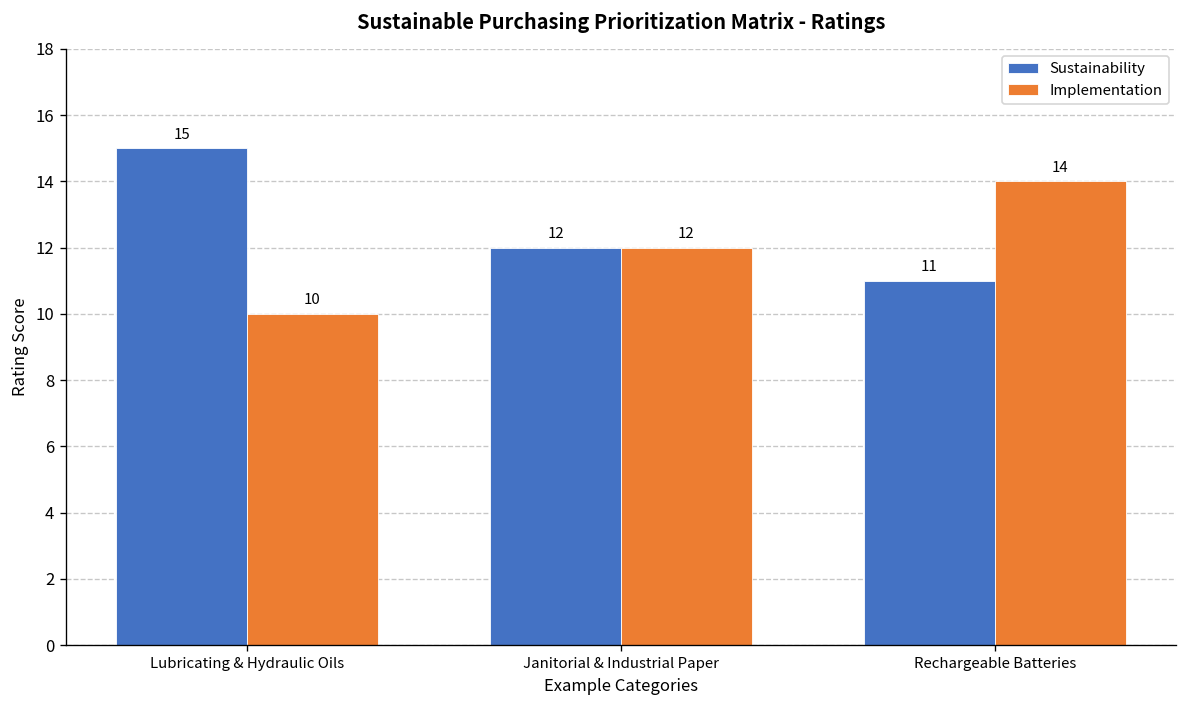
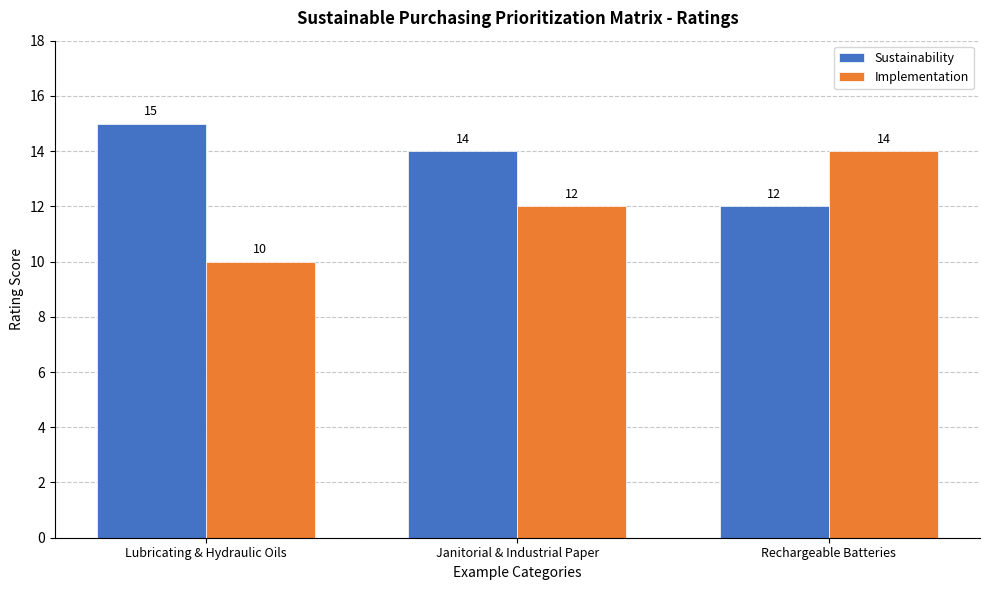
  {
    "Sustainability": {
      "Lubricating & Hydraulic Oils": 15,
-     "Janitorial & Industrial Paper": 12,
-     "Rechargeable Batteries": 11
+     "Janitorial & Industrial Paper": 14,
+     "Rechargeable Batteries": 12
    },
    "Implementation": {
      "Lubricating & Hydraulic Oils": 10,
      "Janitorial & Industrial Paper": 12,
      "Rechargeable Batteries": 14
    }
  }
